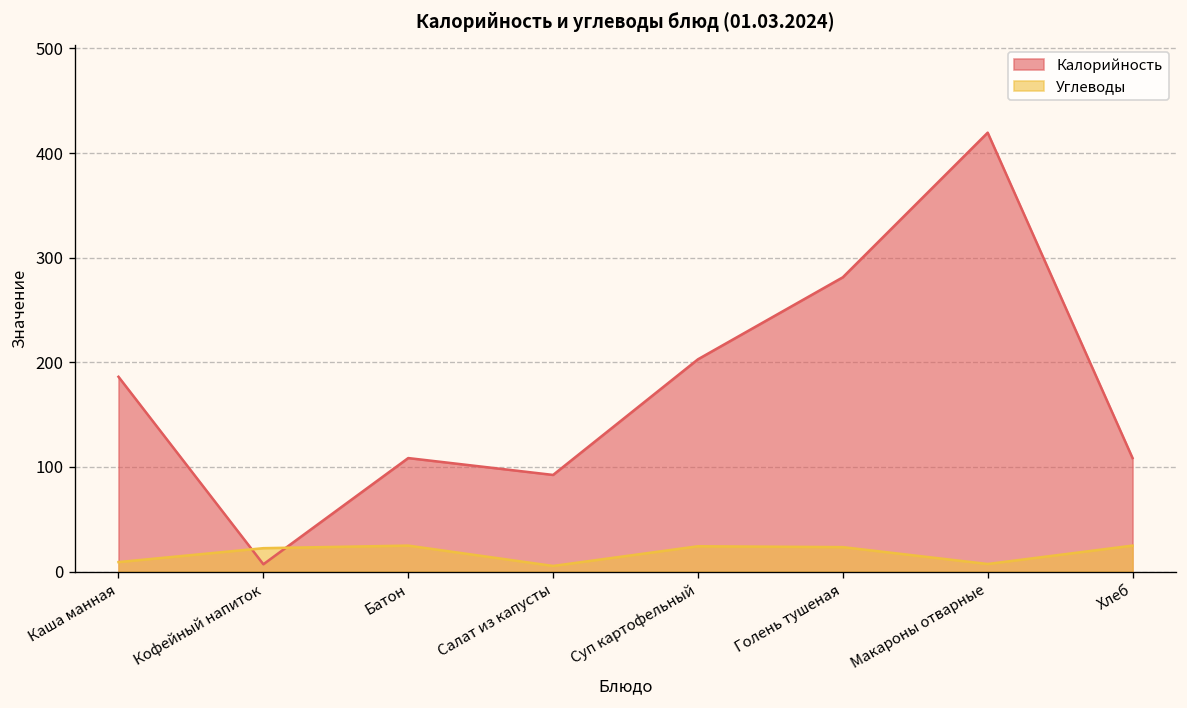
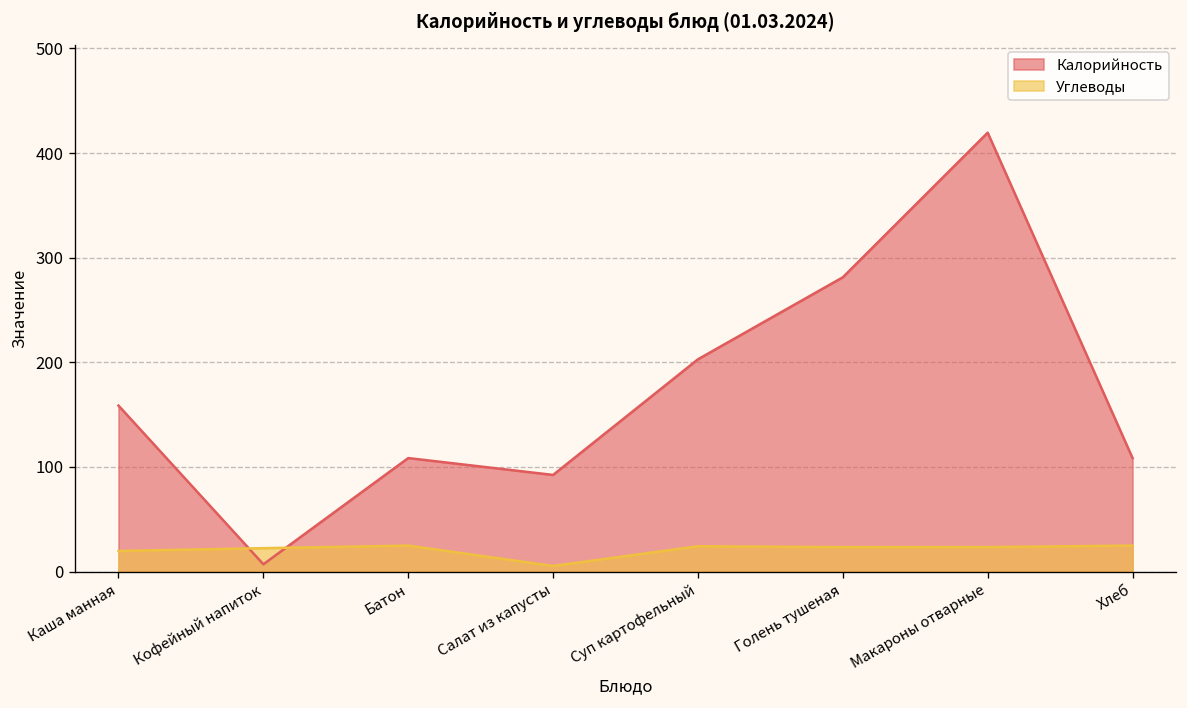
  {
    "Калорийность": {
-     "Каша манная": 190,
+     "Каша манная": 160,
      "Кофейный напиток": 10,
      "Батон": 110,
      "Салат из капусты": 90,
      "Суп картофельный": 200,
      "Голень тушеная": 280,
      "Макароны отварные": 420,
      "Хлеб": 110
    },
    "Углеводы": {
-     "Каша манная": 10,
+     "Каша манная": 20,
      "Кофейный напиток": 20,
      "Батон": 20,
      "Салат из капусты": 10,
      "Суп картофельный": 20,
      "Голень тушеная": 20,
-     "Макароны отварные": 10,
+     "Макароны отварные": 20,
      "Хлеб": 20
    }
  }
